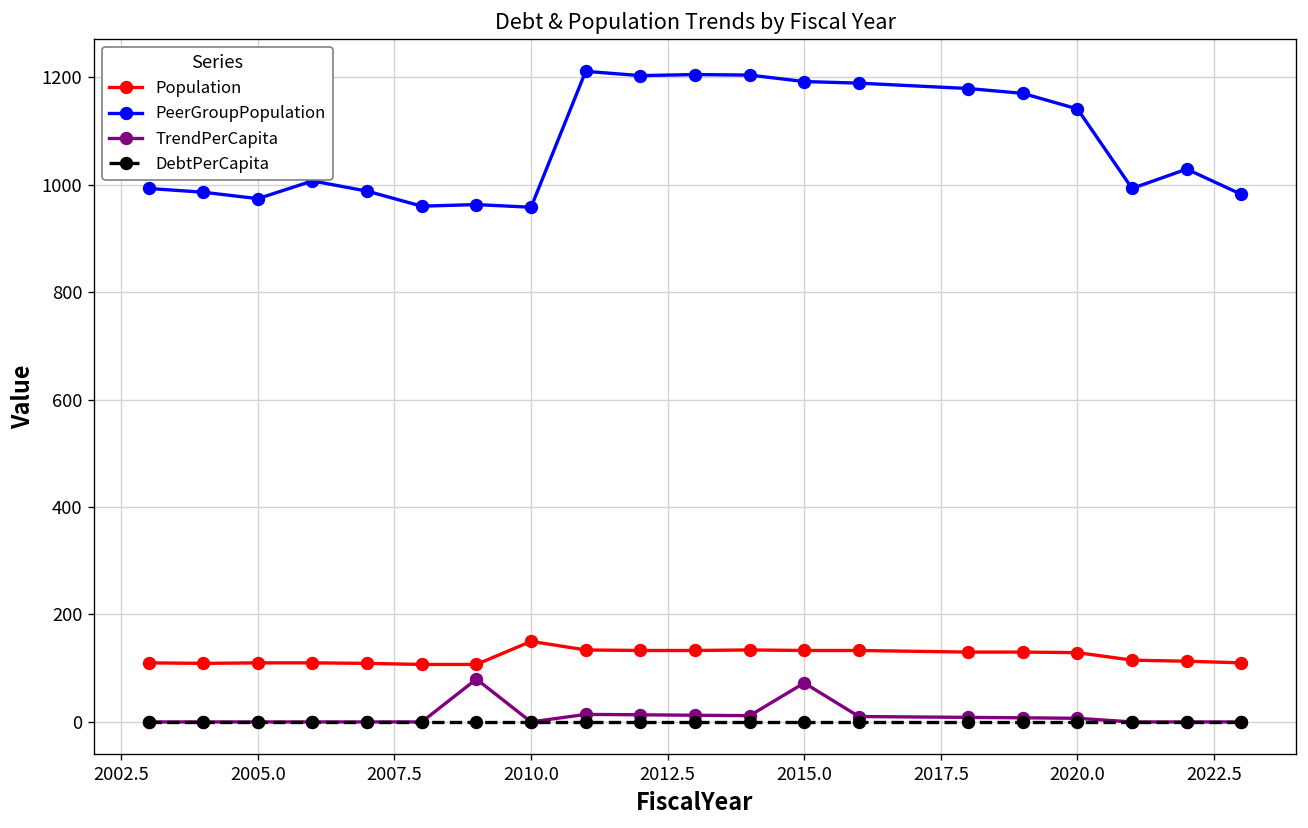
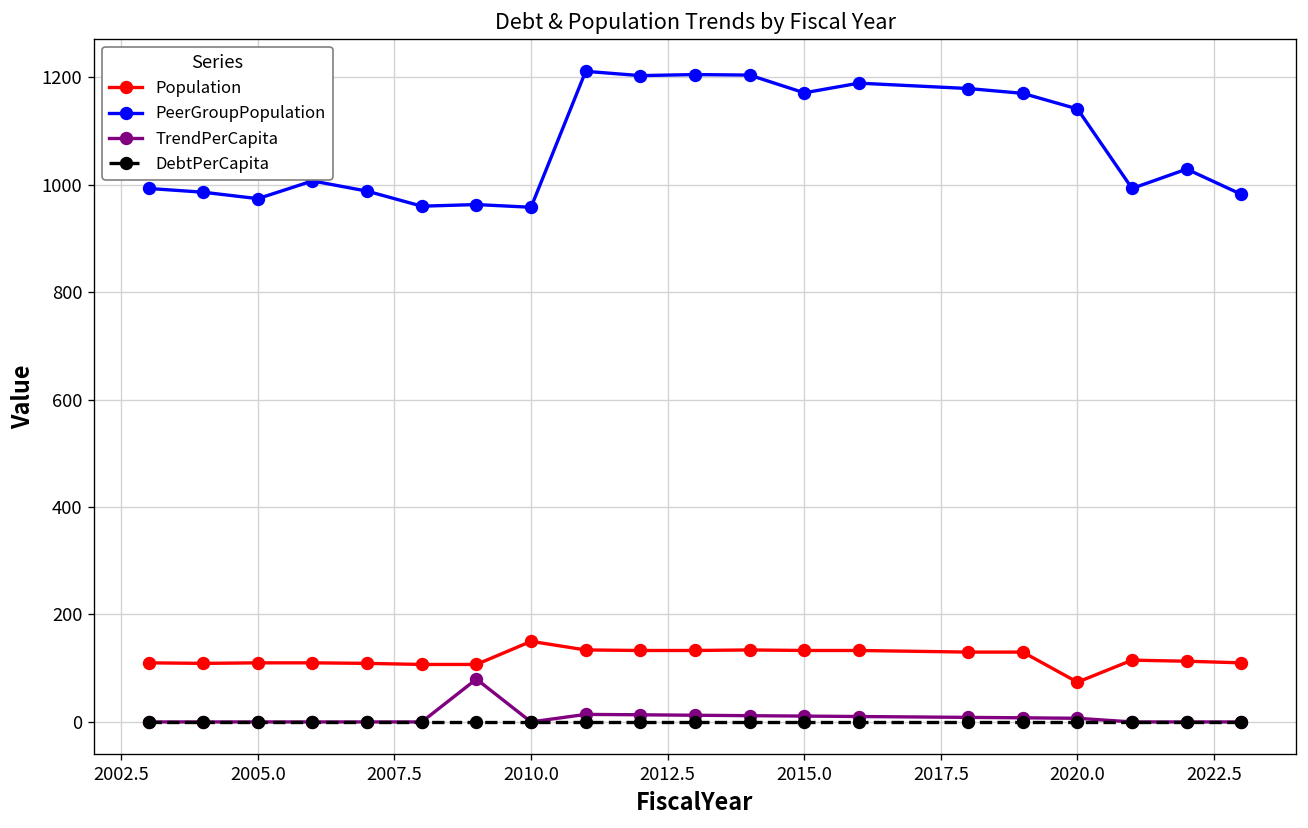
  {
    "Population": {
      "2005.0": 110,
      "2010.0": 150,
      "2015.0": 130,
-     "2020.0": 130
+     "2020.0": 70
    },
    "PeerGroupPopulation": {
      "2005.0": 970,
      "2010.0": 960,
-     "2015.0": 1190,
+     "2015.0": 1170,
      "2020.0": 1140
    },
    "TrendPerCapita": {
-     "2015.0": 70,
+     "2015.0": 10,
      "2020.0": 10
    },
    "DebtPerCapita": {
      "2015.0": 0,
      "2020.0": 0
    }
  }
